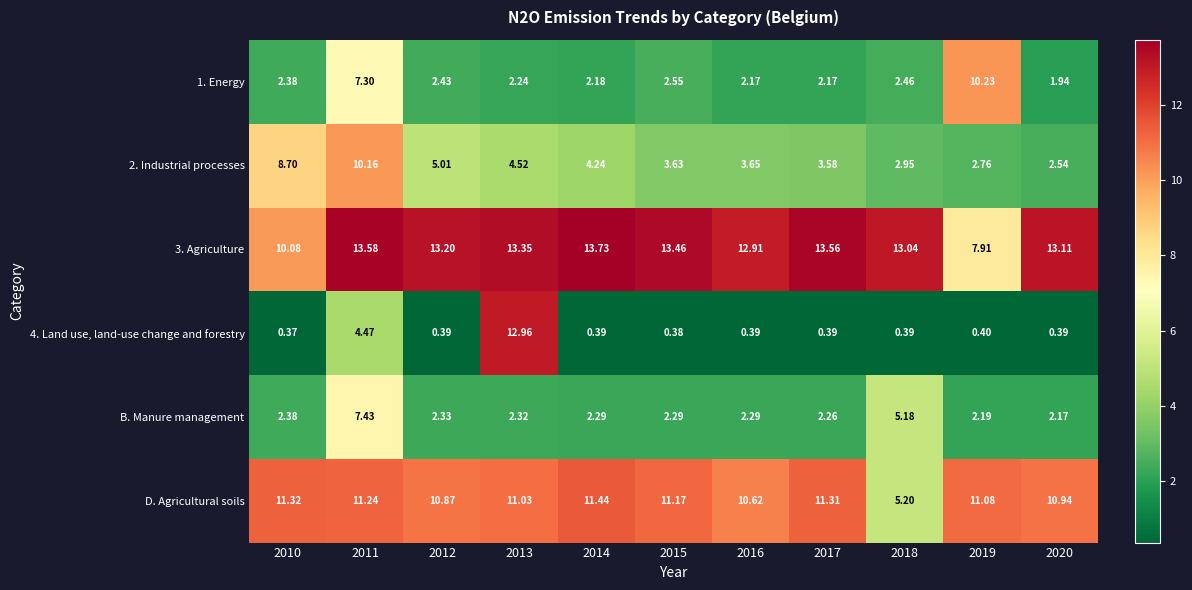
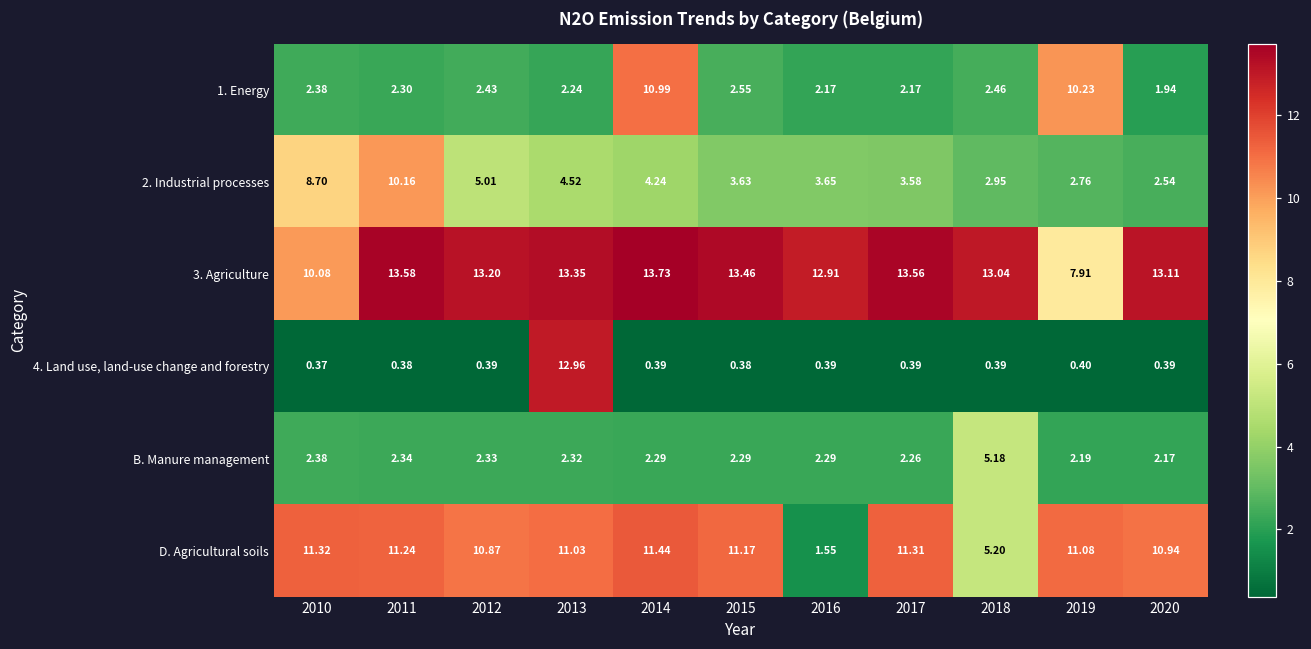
  {
    "1. Energy": {
      "2010": 2.38,
-     "2011": 7.30,
+     "2011": 2.30,
      "2012": 2.43,
      "2013": 2.24,
-     "2014": 2.18,
+     "2014": 10.99,
      "2015": 2.55,
      "2016": 2.17,
      "2017": 2.17,
      "2018": 2.46,
      "2019": 10.23,
      "2020": 1.94
    },
    "2. Industrial processes": {
      "2010": 8.70,
      "2011": 10.16,
      "2012": 5.01,
      "2013": 4.52,
      "2014": 4.24,
      "2015": 3.63,
      "2016": 3.65,
      "2017": 3.58,
      "2018": 2.95,
      "2019": 2.76,
      "2020": 2.54
    },
    "3. Agriculture": {
      "2010": 10.08,
      "2011": 13.58,
      "2012": 13.20,
      "2013": 13.35,
      "2014": 13.73,
      "2015": 13.46,
      "2016": 12.91,
      "2017": 13.56,
      "2018": 13.04,
      "2019": 7.91,
      "2020": 13.11
    },
    "4. Land use, land-use change and forestry": {
      "2010": 0.37,
-     "2011": 4.47,
+     "2011": 0.38,
      "2012": 0.39,
      "2013": 12.96,
      "2014": 0.39,
      "2015": 0.38,
      "2016": 0.39,
      "2017": 0.39,
      "2018": 0.39,
      "2019": 0.40,
      "2020": 0.39
    },
    "B. Manure management": {
      "2010": 2.38,
-     "2011": 7.43,
+     "2011": 2.34,
      "2012": 2.33,
      "2013": 2.32,
      "2014": 2.29,
      "2015": 2.29,
      "2016": 2.29,
      "2017": 2.26,
      "2018": 5.18,
      "2019": 2.19,
      "2020": 2.17
    },
    "D. Agricultural soils": {
      "2010": 11.32,
      "2011": 11.24,
      "2012": 10.87,
      "2013": 11.03,
      "2014": 11.44,
      "2015": 11.17,
-     "2016": 10.62,
+     "2016": 1.55,
      "2017": 11.31,
      "2018": 5.20,
      "2019": 11.08,
      "2020": 10.94
    }
  }
